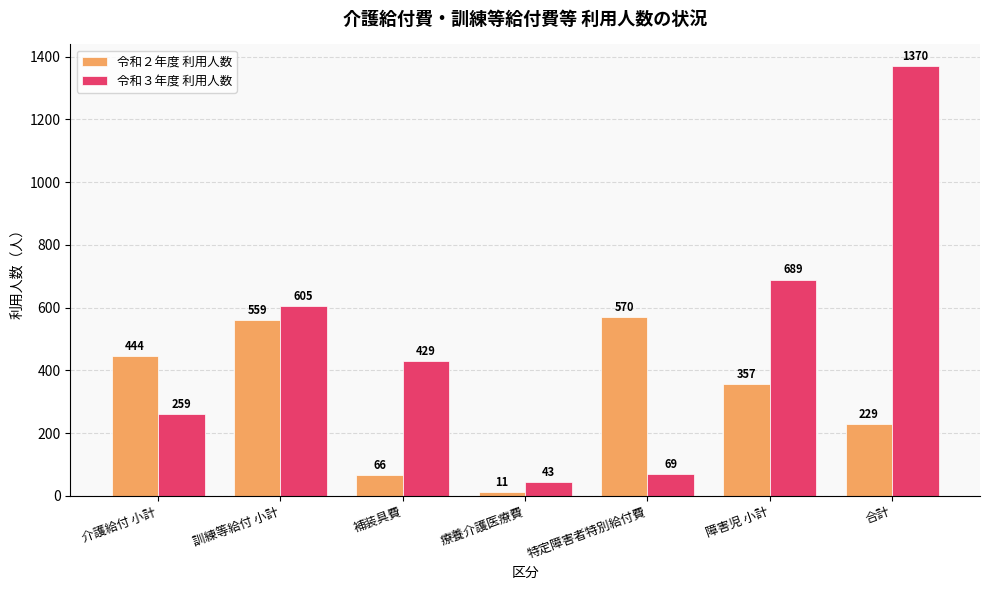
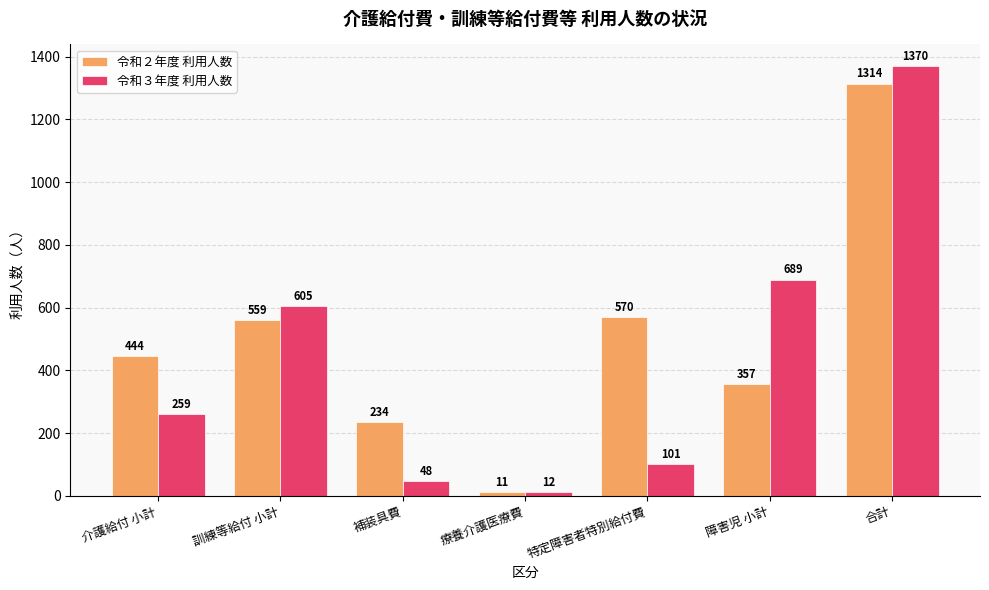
  {
    "令和２年度 利用人数": {
      "介護給付 小計": 444,
      "訓練等給付 小計": 559,
-     "補装具費": 66,
+     "補装具費": 234,
      "療養介護医療費": 11,
      "特定障害者特別給付費": 570,
      "障害児 小計": 357,
-     "合計": 229
+     "合計": 1314
    },
    "令和３年度 利用人数": {
      "介護給付 小計": 259,
      "訓練等給付 小計": 605,
-     "補装具費": 429,
-     "療養介護医療費": 43,
-     "特定障害者特別給付費": 69,
+     "補装具費": 48,
+     "療養介護医療費": 12,
+     "特定障害者特別給付費": 101,
      "障害児 小計": 689,
      "合計": 1370
    }
  }
